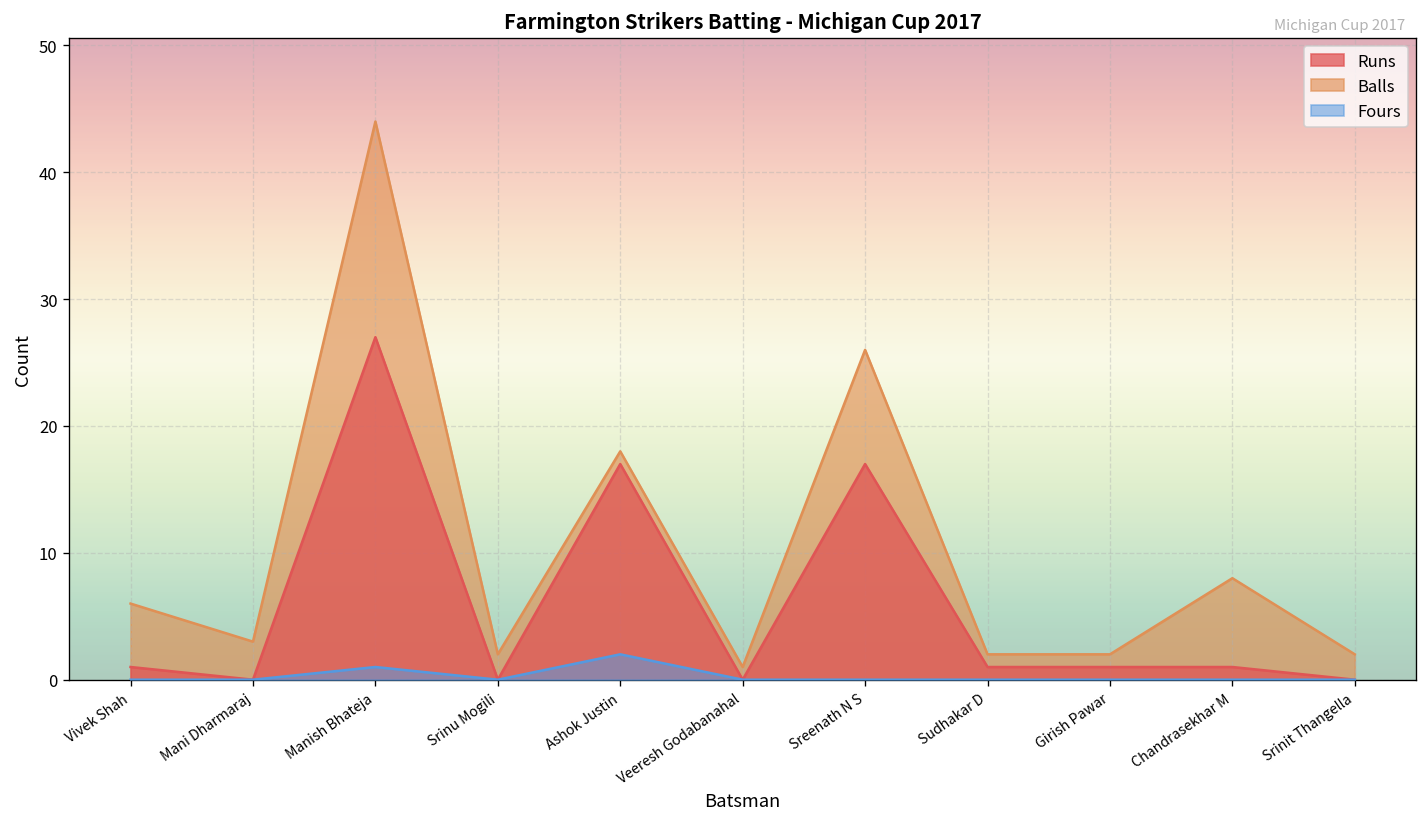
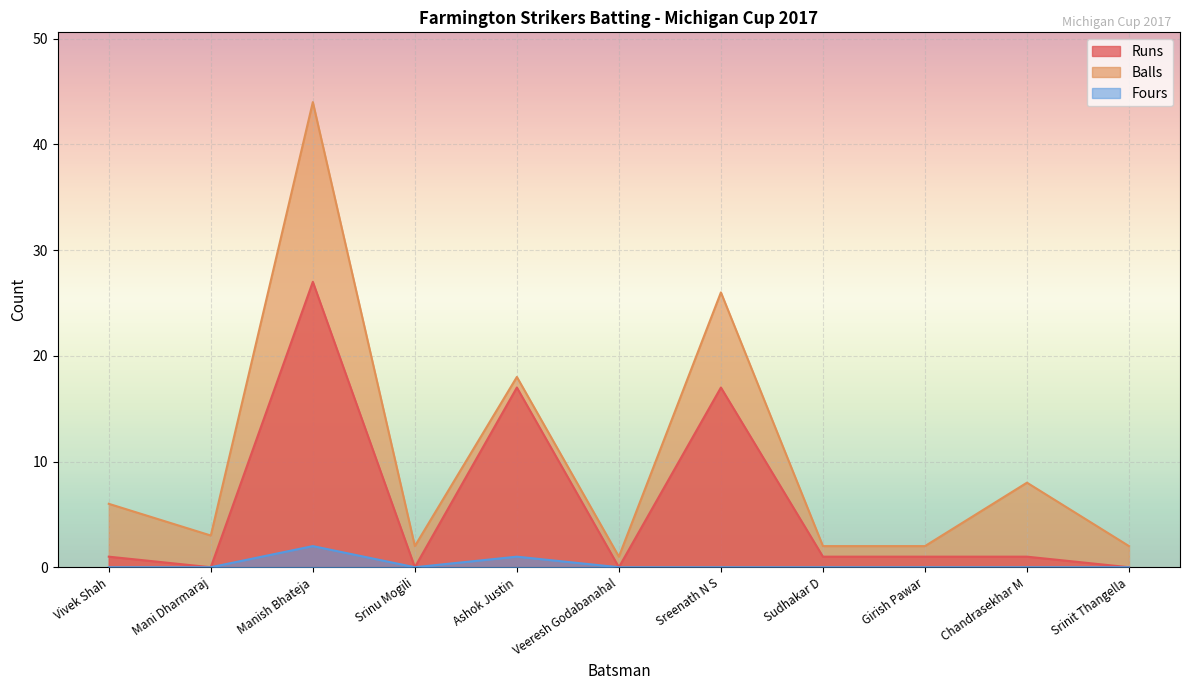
  {
    "Fours": {
      "Vivek Shah": 0,
-     "Manish Bhateja": 1,
-     "Ashok Justin": 2,
+     "Manish Bhateja": 2,
+     "Ashok Justin": 1,
      "Sreenath N S": 0,
      "Sudhakar D": 0,
      "Girish Pawar": 0,
      "Chandrasekhar M": 0
    }
  }
